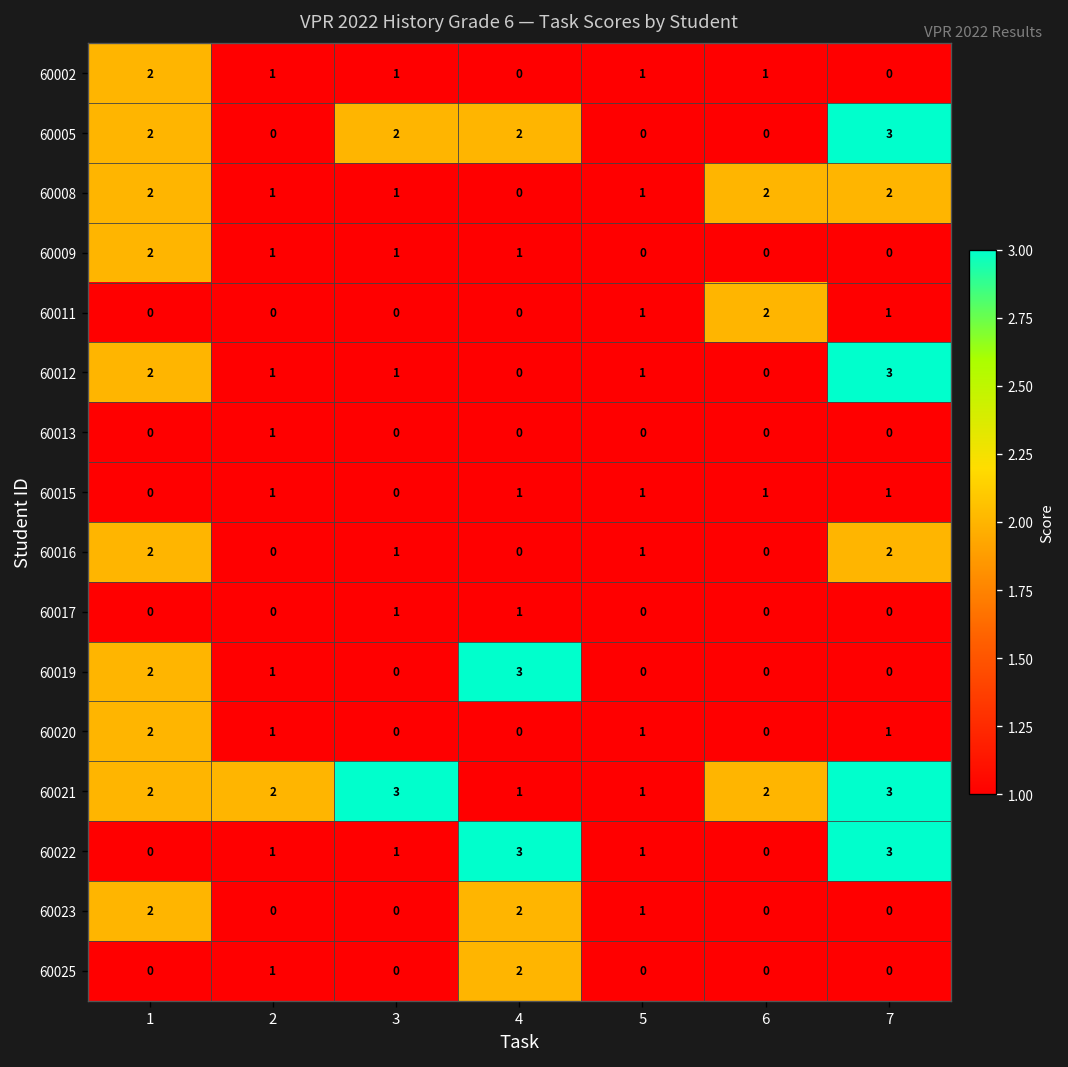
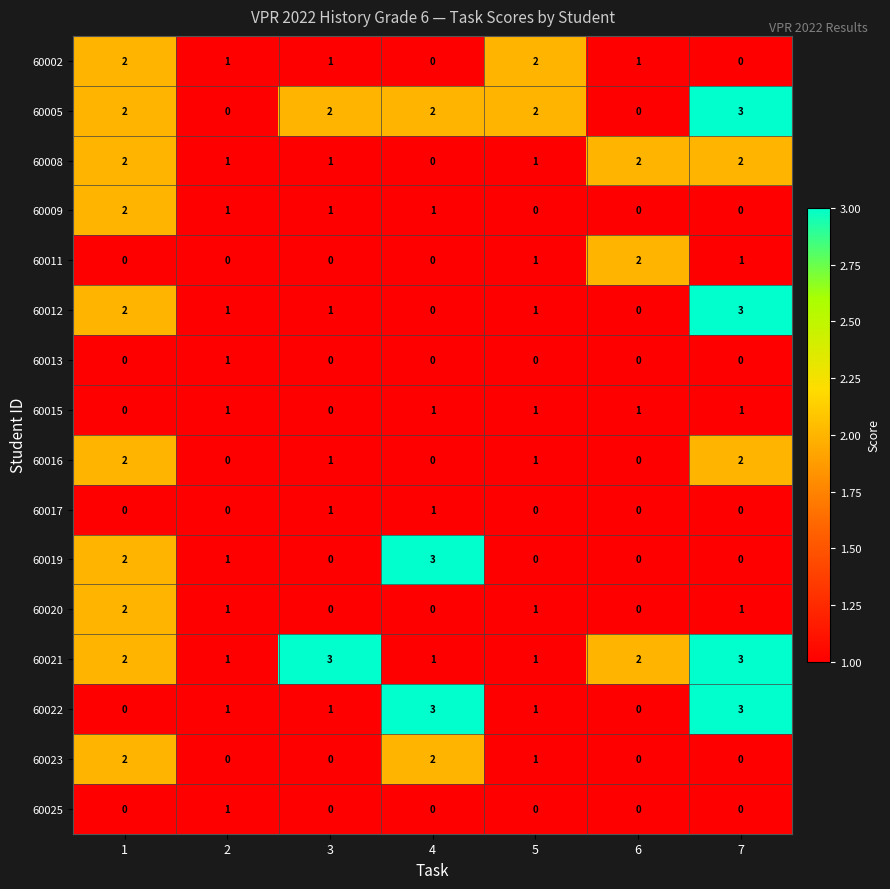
  {
    "60002": {
      "1": 2,
      "2": 1,
      "3": 1,
      "4": 0,
-     "5": 1,
+     "5": 2,
      "6": 1,
      "7": 0
    },
    "60005": {
      "1": 2,
      "2": 0,
      "3": 2,
      "4": 2,
-     "5": 0,
+     "5": 2,
      "6": 0,
      "7": 3
    },
    "60008": {
      "1": 2,
      "2": 1,
      "3": 1,
      "4": 0,
      "5": 1,
      "6": 2,
      "7": 2
    },
    "60009": {
      "1": 2,
      "2": 1,
      "3": 1,
      "4": 1,
      "5": 0,
      "6": 0,
      "7": 0
    },
    "60011": {
      "1": 0,
      "2": 0,
      "3": 0,
      "4": 0,
      "5": 1,
      "6": 2,
      "7": 1
    },
    "60012": {
      "1": 2,
      "2": 1,
      "3": 1,
      "4": 0,
      "5": 1,
      "6": 0,
      "7": 3
    },
    "60013": {
      "1": 0,
      "2": 1,
      "3": 0,
      "4": 0,
      "5": 0,
      "6": 0,
      "7": 0
    },
    "60015": {
      "1": 0,
      "2": 1,
      "3": 0,
      "4": 1,
      "5": 1,
      "6": 1,
      "7": 1
    },
    "60016": {
      "1": 2,
      "2": 0,
      "3": 1,
      "4": 0,
      "5": 1,
      "6": 0,
      "7": 2
    },
    "60017": {
      "1": 0,
      "2": 0,
      "3": 1,
      "4": 1,
      "5": 0,
      "6": 0,
      "7": 0
    },
    "60019": {
      "1": 2,
      "2": 1,
      "3": 0,
      "4": 3,
      "5": 0,
      "6": 0,
      "7": 0
    },
    "60020": {
      "1": 2,
      "2": 1,
      "3": 0,
      "4": 0,
      "5": 1,
      "6": 0,
      "7": 1
    },
    "60021": {
      "1": 2,
-     "2": 2,
+     "2": 1,
      "3": 3,
      "4": 1,
      "5": 1,
      "6": 2,
      "7": 3
    },
    "60022": {
      "1": 0,
      "2": 1,
      "3": 1,
      "4": 3,
      "5": 1,
      "6": 0,
      "7": 3
    },
    "60023": {
      "1": 2,
      "2": 0,
      "3": 0,
      "4": 2,
      "5": 1,
      "6": 0,
      "7": 0
    },
    "60025": {
      "1": 0,
      "2": 1,
      "3": 0,
-     "4": 2,
+     "4": 0,
      "5": 0,
      "6": 0,
      "7": 0
    }
  }
